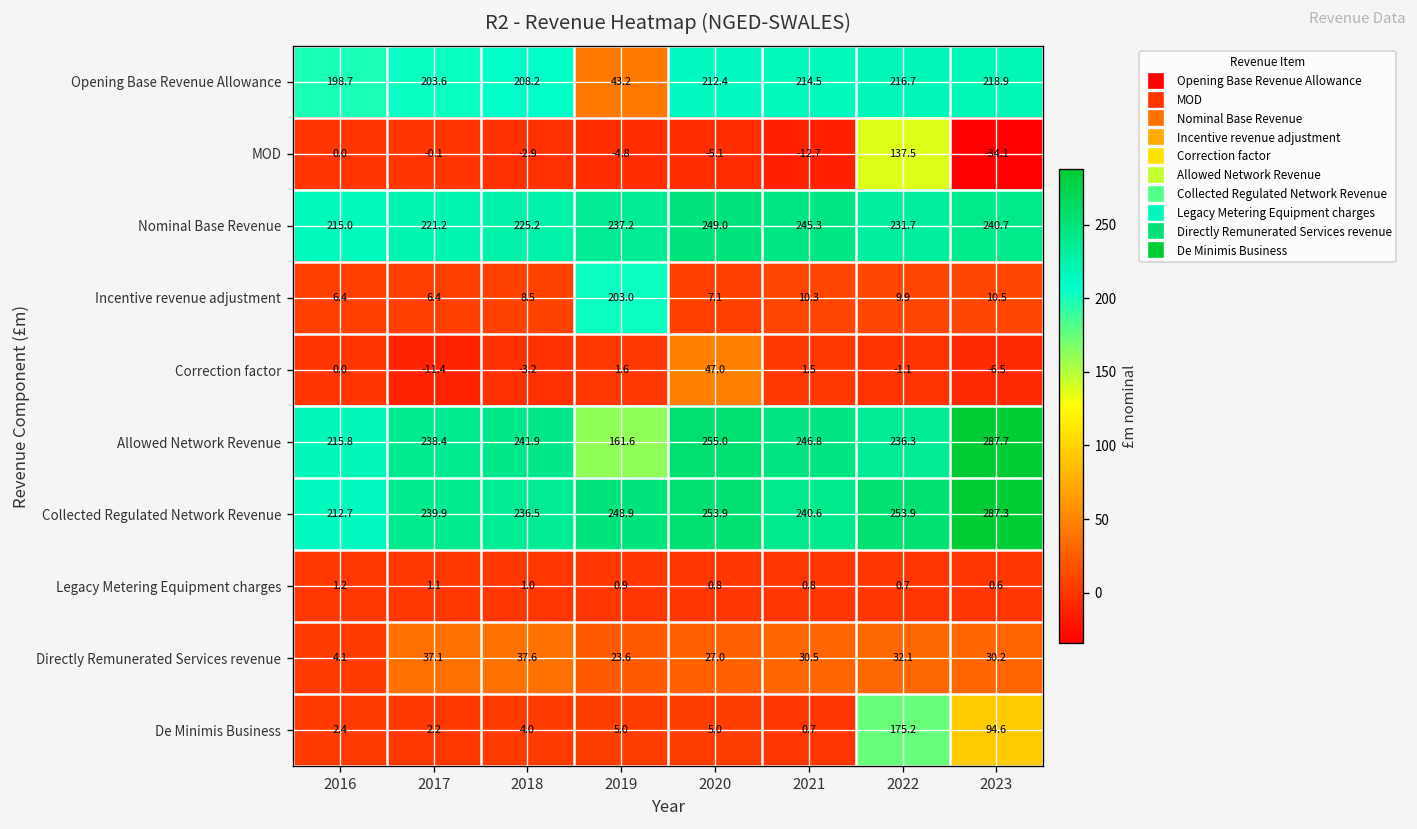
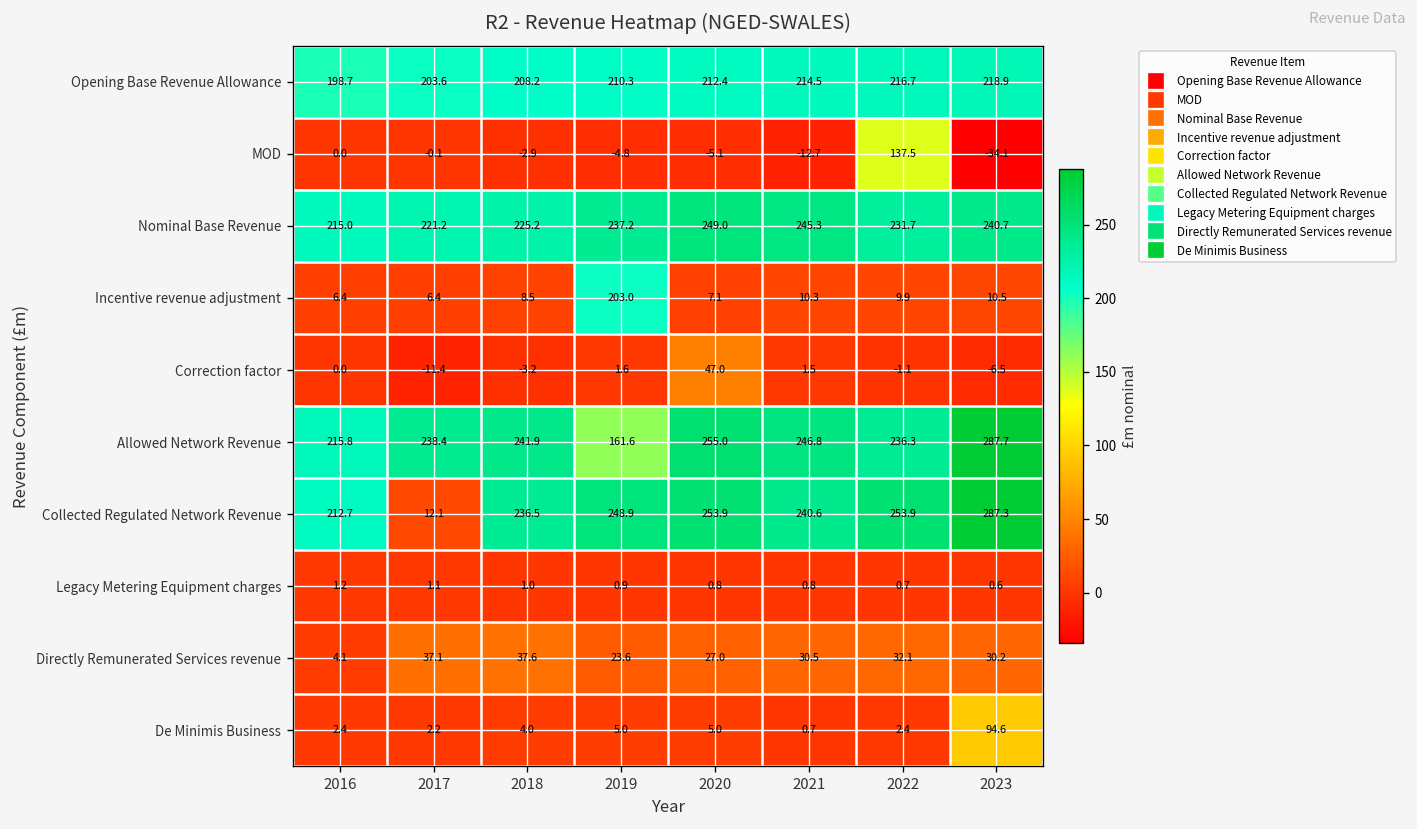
  {
    "Opening Base Revenue Allowance": {
      "2016": 198.7,
      "2017": 203.6,
      "2018": 208.2,
-     "2019": 43.2,
+     "2019": 210.3,
      "2020": 212.4,
      "2021": 214.5,
      "2022": 216.7,
      "2023": 218.9
    },
    "MOD": {
      "2016": 0.0,
      "2017": -0.1,
      "2018": -2.9,
      "2019": -4.8,
      "2020": -5.1,
      "2021": -12.7,
      "2022": 137.5,
      "2023": -34.1
    },
    "Nominal Base Revenue": {
      "2016": 215.0,
      "2017": 221.2,
      "2018": 225.2,
      "2019": 237.2,
      "2020": 249.0,
      "2021": 245.3,
      "2022": 231.7,
      "2023": 240.7
    },
    "Incentive revenue adjustment": {
      "2016": 6.4,
      "2017": 6.4,
      "2018": 8.5,
      "2019": 203.0,
      "2020": 7.1,
      "2021": 10.3,
      "2022": 9.9,
      "2023": 10.5
    },
    "Correction factor": {
      "2016": 0.0,
      "2017": -11.4,
      "2018": -3.2,
      "2019": 1.6,
      "2020": 47.0,
      "2021": 1.5,
      "2022": -1.1,
      "2023": -6.5
    },
    "Allowed Network Revenue": {
      "2016": 215.8,
      "2017": 238.4,
      "2018": 241.9,
      "2019": 161.6,
      "2020": 255.0,
      "2021": 246.8,
      "2022": 236.3,
      "2023": 287.7
    },
    "Collected Regulated Network Revenue": {
      "2016": 212.7,
-     "2017": 239.9,
+     "2017": 12.1,
      "2018": 236.5,
      "2019": 248.9,
      "2020": 253.9,
      "2021": 240.6,
      "2022": 253.9,
      "2023": 287.3
    },
    "Legacy Metering Equipment charges": {
      "2016": 1.2,
      "2017": 1.1,
      "2018": 1.0,
      "2019": 0.9,
      "2020": 0.8,
      "2021": 0.8,
      "2022": 0.7,
      "2023": 0.6
    },
    "Directly Remunerated Services revenue": {
      "2016": 4.1,
      "2017": 37.1,
      "2018": 37.6,
      "2019": 23.6,
      "2020": 27.0,
      "2021": 30.5,
      "2022": 32.1,
      "2023": 30.2
    },
    "De Minimis Business": {
      "2016": 2.4,
      "2017": 2.2,
      "2018": 4.0,
      "2019": 5.0,
      "2020": 5.0,
      "2021": 0.7,
-     "2022": 175.2,
+     "2022": 2.4,
      "2023": 94.6
    }
  }
